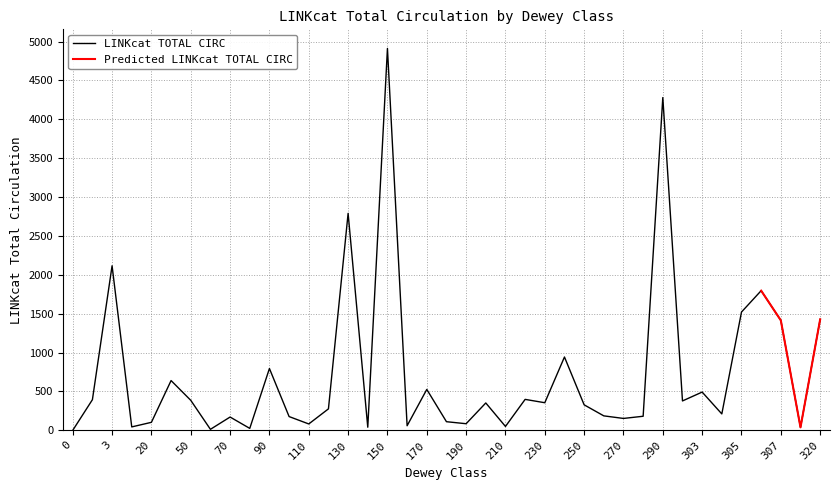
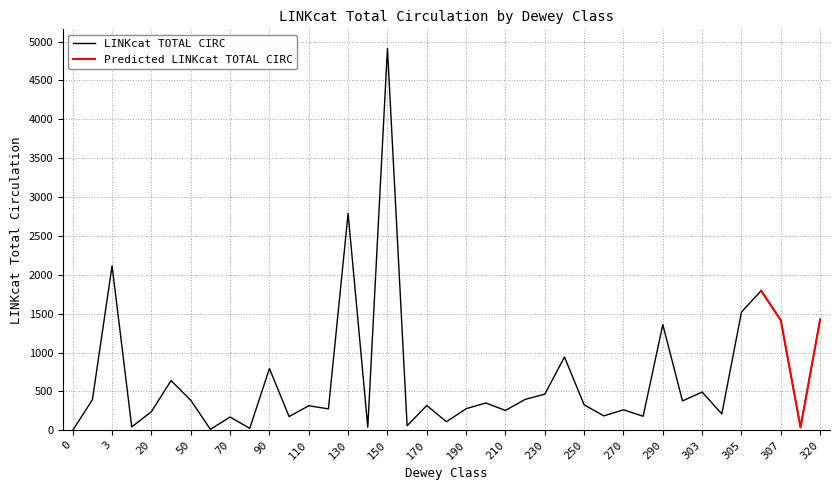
  {
    "LINKcat TOTAL CIRC": {
      "0": 0,
      "3": 2100,
-     "20": 100,
+     "20": 200,
      "50": 400,
      "70": 200,
      "90": 800,
-     "110": 100,
+     "110": 300,
      "130": 2800,
      "150": 4900,
-     "170": 500,
-     "190": 100,
-     "210": 100,
-     "230": 400,
+     "170": 300,
+     "190": 300,
+     "210": 300,
+     "230": 500,
      "250": 300,
-     "270": 200,
-     "290": 4300,
+     "270": 300,
+     "290": 1400,
      "303": 500,
      "305": 1500
    }
  }
